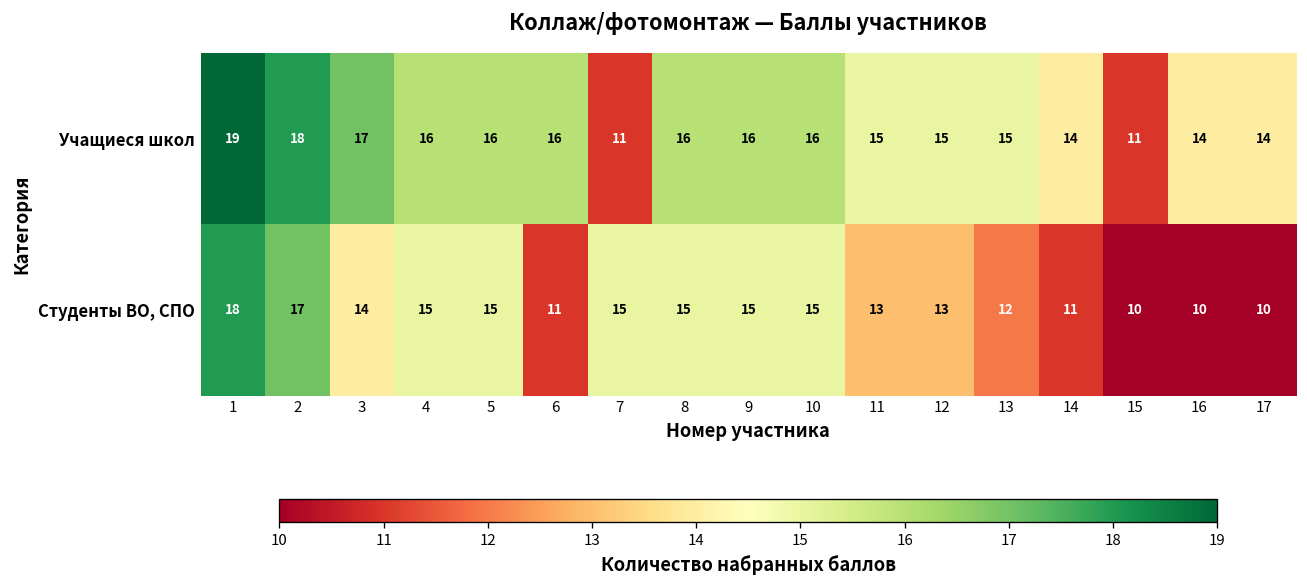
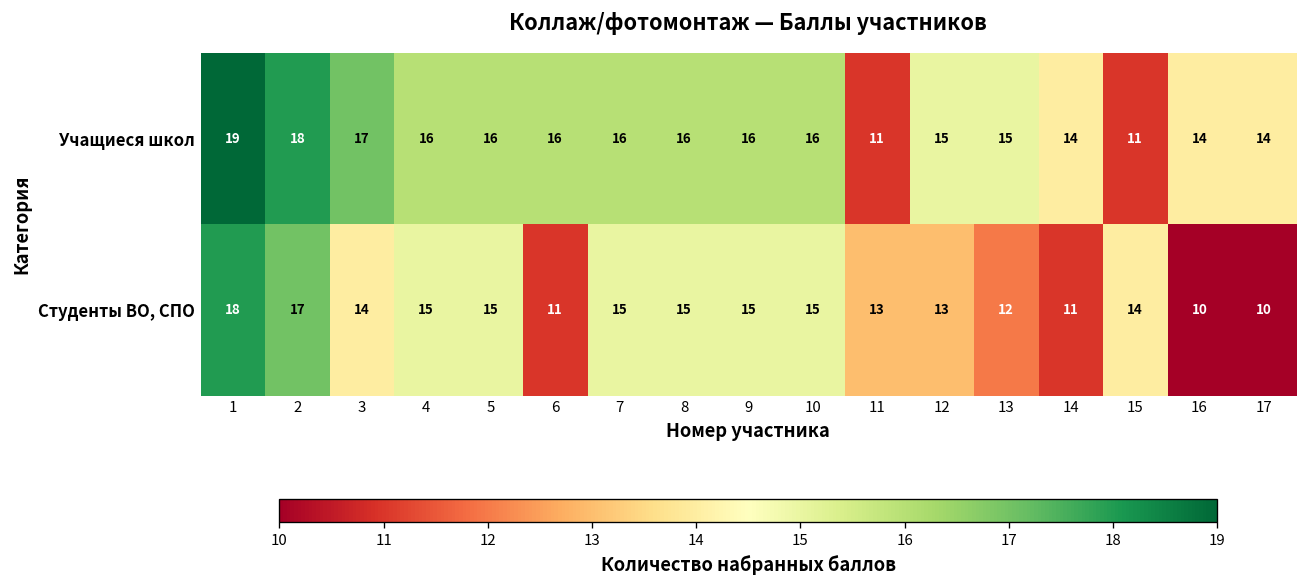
  {
    "Учащиеся школ": {
      "1": 19,
      "2": 18,
      "3": 17,
      "4": 16,
      "5": 16,
      "6": 16,
-     "7": 11,
+     "7": 16,
      "8": 16,
      "9": 16,
      "10": 16,
-     "11": 15,
+     "11": 11,
      "12": 15,
      "13": 15,
      "14": 14,
      "15": 11,
      "16": 14,
      "17": 14
    },
    "Студенты ВО, СПО": {
      "1": 18,
      "2": 17,
      "3": 14,
      "4": 15,
      "5": 15,
      "6": 11,
      "7": 15,
      "8": 15,
      "9": 15,
      "10": 15,
      "11": 13,
      "12": 13,
      "13": 12,
      "14": 11,
-     "15": 10,
+     "15": 14,
      "16": 10,
      "17": 10
    }
  }
